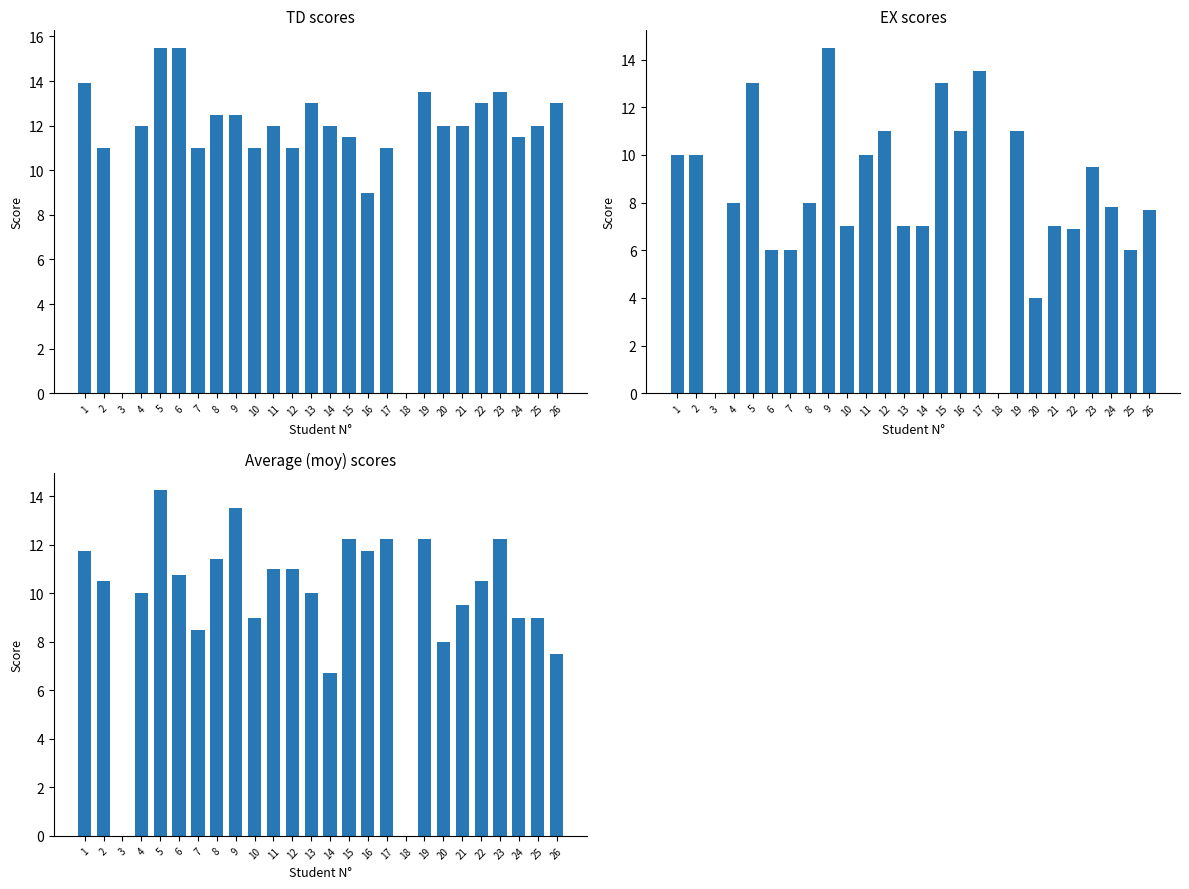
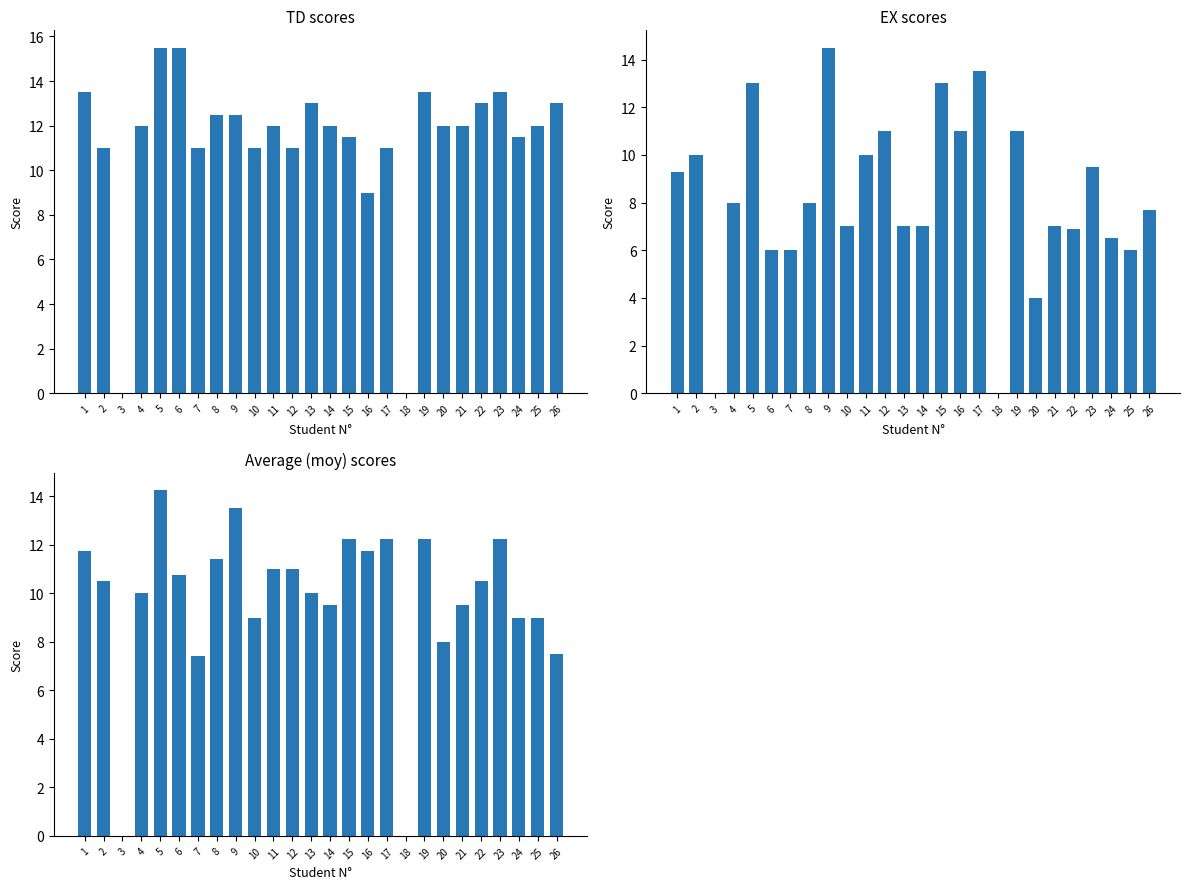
  {
    "TD scores": {
-     "1": 13.9,
+     "1": 13.5,
      "2": 11.0,
      "3": 0.0,
      "4": 12.0,
      "5": 15.5,
      "6": 15.5,
      "7": 11.0,
      "8": 12.5,
      "9": 12.5,
      "10": 11.0,
      "11": 12.0,
      "12": 11.0,
      "13": 13.0,
      "14": 12.0,
      "15": 11.5,
      "16": 9.0,
      "17": 11.0,
      "18": 0.0,
      "19": 13.5,
      "20": 12.0,
      "21": 12.0,
      "22": 13.0,
      "23": 13.5,
      "24": 11.5,
      "25": 12.0,
      "26": 13.0
    },
    "EX scores": {
-     "1": 10.0,
+     "1": 9.3,
      "2": 10.0,
      "3": 0.0,
      "4": 8.0,
      "5": 13.0,
      "6": 6.0,
      "7": 6.0,
      "8": 8.0,
      "9": 14.5,
      "10": 7.0,
      "11": 10.0,
      "12": 11.0,
      "13": 7.0,
      "14": 7.0,
      "15": 13.0,
      "16": 11.0,
      "17": 13.5,
      "18": 0.0,
      "19": 11.0,
      "20": 4.0,
      "21": 7.0,
      "22": 6.9,
      "23": 9.5,
-     "24": 7.8,
+     "24": 6.5,
      "25": 6.0,
      "26": 7.7
    },
    "Average (moy) scores": {
      "1": 11.8,
      "2": 10.5,
      "3": 0.0,
      "4": 10.0,
      "5": 14.3,
      "6": 10.8,
-     "7": 8.5,
+     "7": 7.4,
      "8": 11.4,
      "9": 13.5,
      "10": 9.0,
      "11": 11.0,
      "12": 11.0,
      "13": 10.0,
-     "14": 6.7,
+     "14": 9.5,
      "15": 12.3,
      "16": 11.8,
      "17": 12.3,
      "18": 0.0,
      "19": 12.3,
      "20": 8.0,
      "21": 9.5,
      "22": 10.5,
      "23": 12.3,
      "24": 9.0,
      "25": 9.0,
      "26": 7.5
    }
  }
